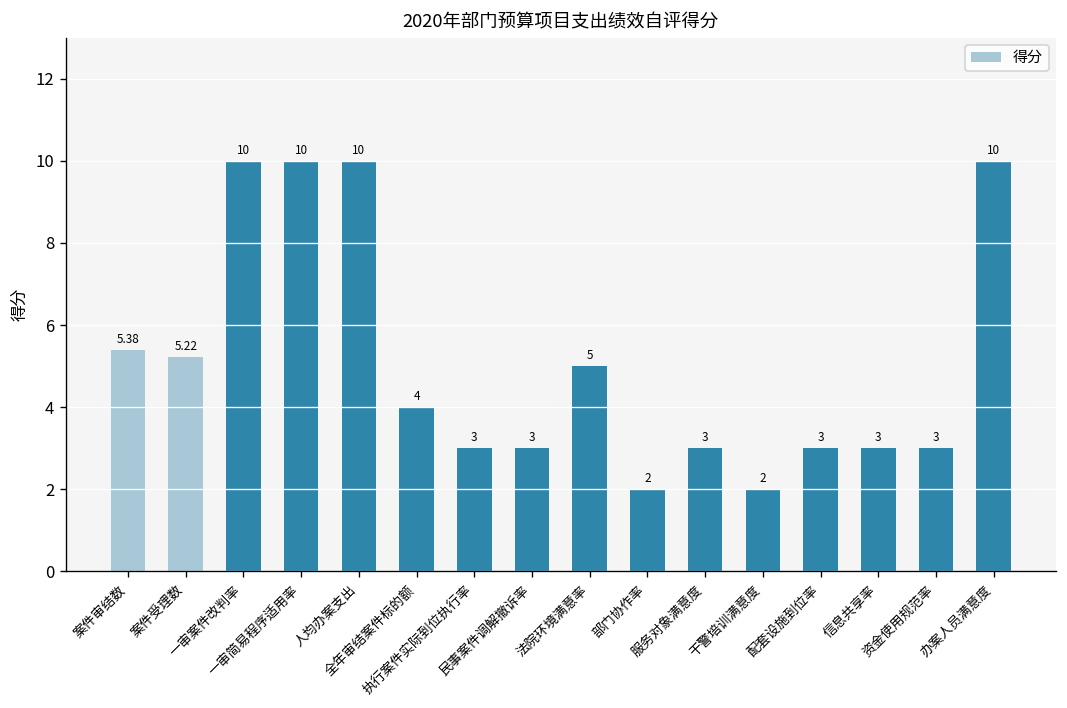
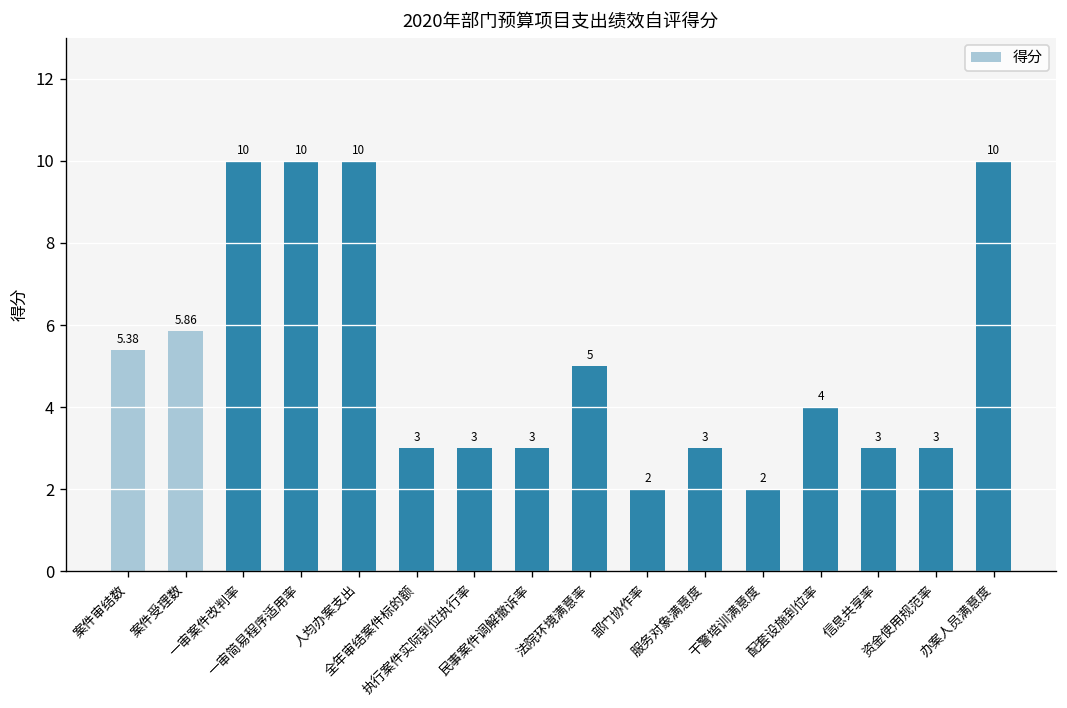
  {
    "案件审结数": 5.38,
-   "案件受理数": 5.22,
+   "案件受理数": 5.86,
    "一审案件改判率": 10,
    "一审简易程序适用率": 10,
    "人均办案支出": 10,
-   "全年审结案件标的额": 4,
+   "全年审结案件标的额": 3,
    "执行案件实际到位执行率": 3,
    "民事案件调解撤诉率": 3,
    "法院环境满意率": 5,
    "部门协作率": 2,
    "服务对象满意度": 3,
    "干警培训满意度": 2,
-   "配套设施到位率": 3,
+   "配套设施到位率": 4,
    "信息共享率": 3,
    "资金使用规范率": 3,
    "办案人员满意度": 10
  }
